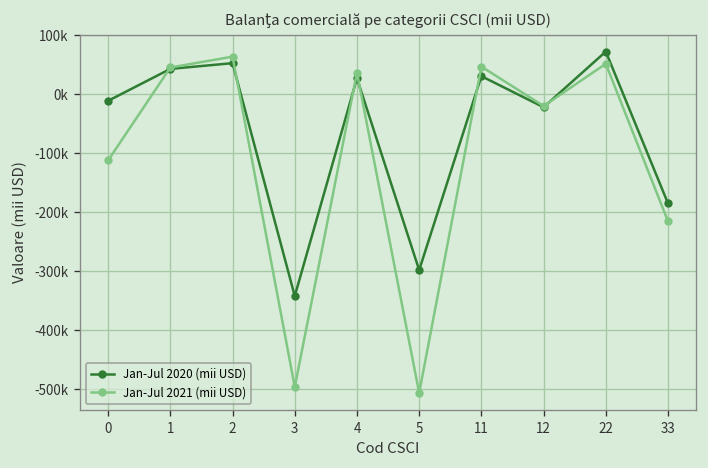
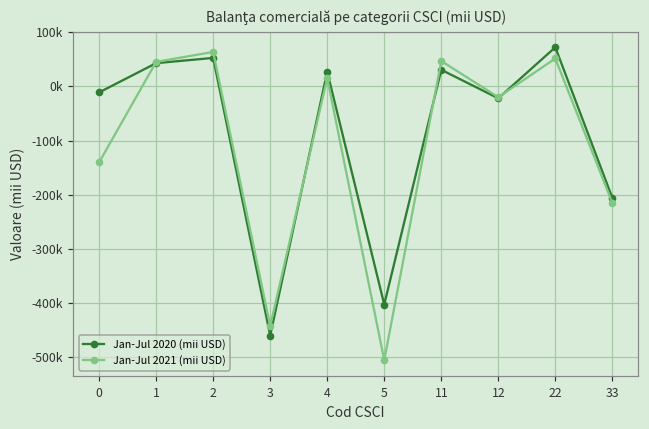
  {
    "Jan-Jul 2020 (mii USD)": {
      "0": -10000,
      "2": 50000,
-     "3": -340000,
+     "3": -460000,
      "4": 30000,
-     "5": -300000,
+     "5": -400000,
      "11": 30000,
      "22": 70000,
-     "33": -180000
+     "33": -210000
    },
    "Jan-Jul 2021 (mii USD)": {
-     "0": -110000,
+     "0": -140000,
      "2": 60000,
-     "3": -500000,
-     "4": 40000,
+     "3": -440000,
+     "4": 20000,
      "5": -510000,
      "11": 50000,
      "22": 50000,
      "33": -220000
    }
  }
